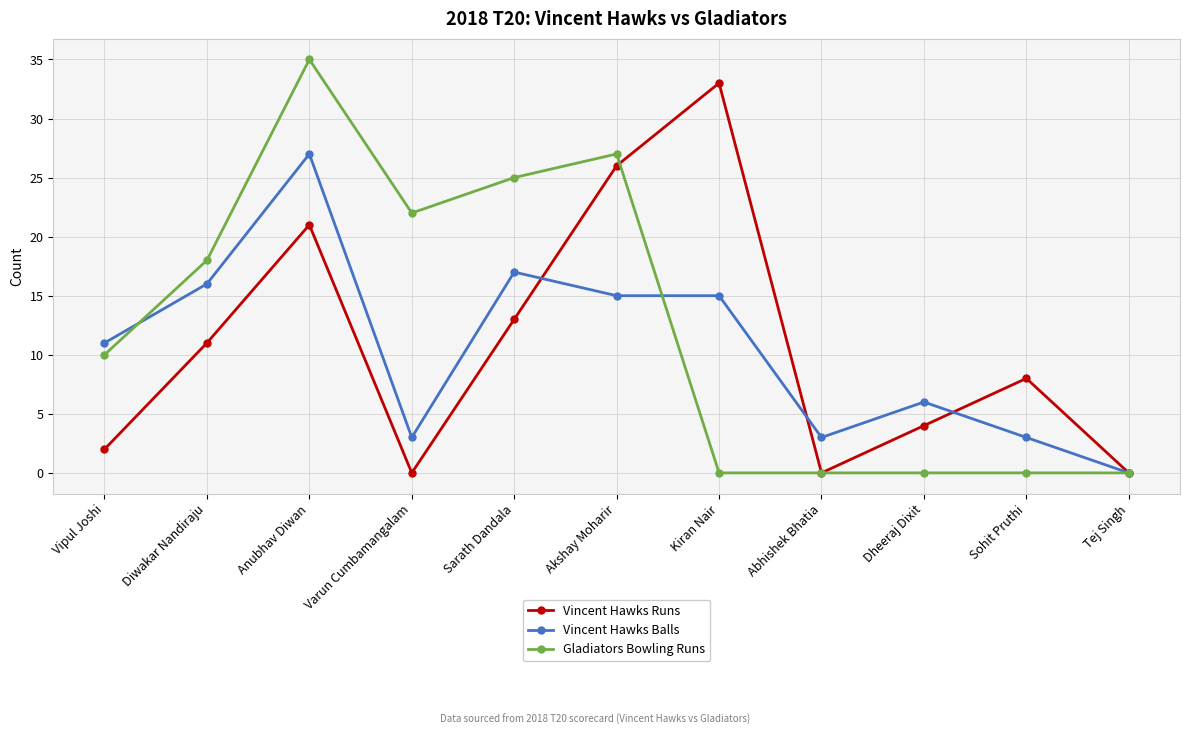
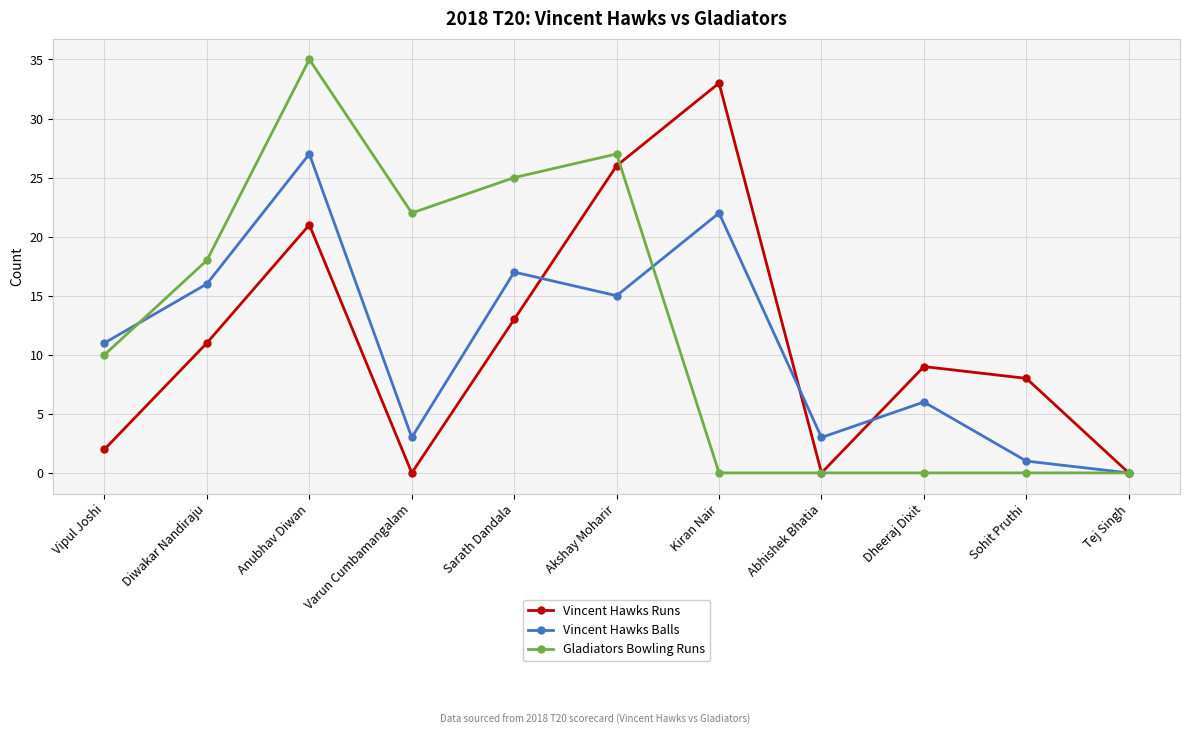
  {
    "Vincent Hawks Runs": {
      "Vipul Joshi": 2,
      "Diwakar Nandiraju": 11,
      "Anubhav Diwan": 21,
      "Varun Cumbamangalam": 0,
      "Sarath Dandala": 13,
      "Akshay Moharir": 26,
      "Kiran Nair": 33,
-     "Dheeraj Dixit": 4,
+     "Dheeraj Dixit": 9,
      "Sohit Pruthi": 8
    },
    "Vincent Hawks Balls": {
      "Vipul Joshi": 11,
      "Diwakar Nandiraju": 16,
      "Anubhav Diwan": 27,
      "Varun Cumbamangalam": 3,
      "Sarath Dandala": 17,
      "Akshay Moharir": 15,
-     "Kiran Nair": 15,
+     "Kiran Nair": 22,
      "Abhishek Bhatia": 3,
      "Dheeraj Dixit": 6,
-     "Sohit Pruthi": 3
+     "Sohit Pruthi": 1
    },
    "Gladiators Bowling Runs": {
      "Vipul Joshi": 10,
      "Diwakar Nandiraju": 18,
      "Anubhav Diwan": 35,
      "Varun Cumbamangalam": 22,
      "Sarath Dandala": 25,
      "Akshay Moharir": 27,
      "Kiran Nair": 0,
      "Dheeraj Dixit": 0,
      "Sohit Pruthi": 0
    }
  }
